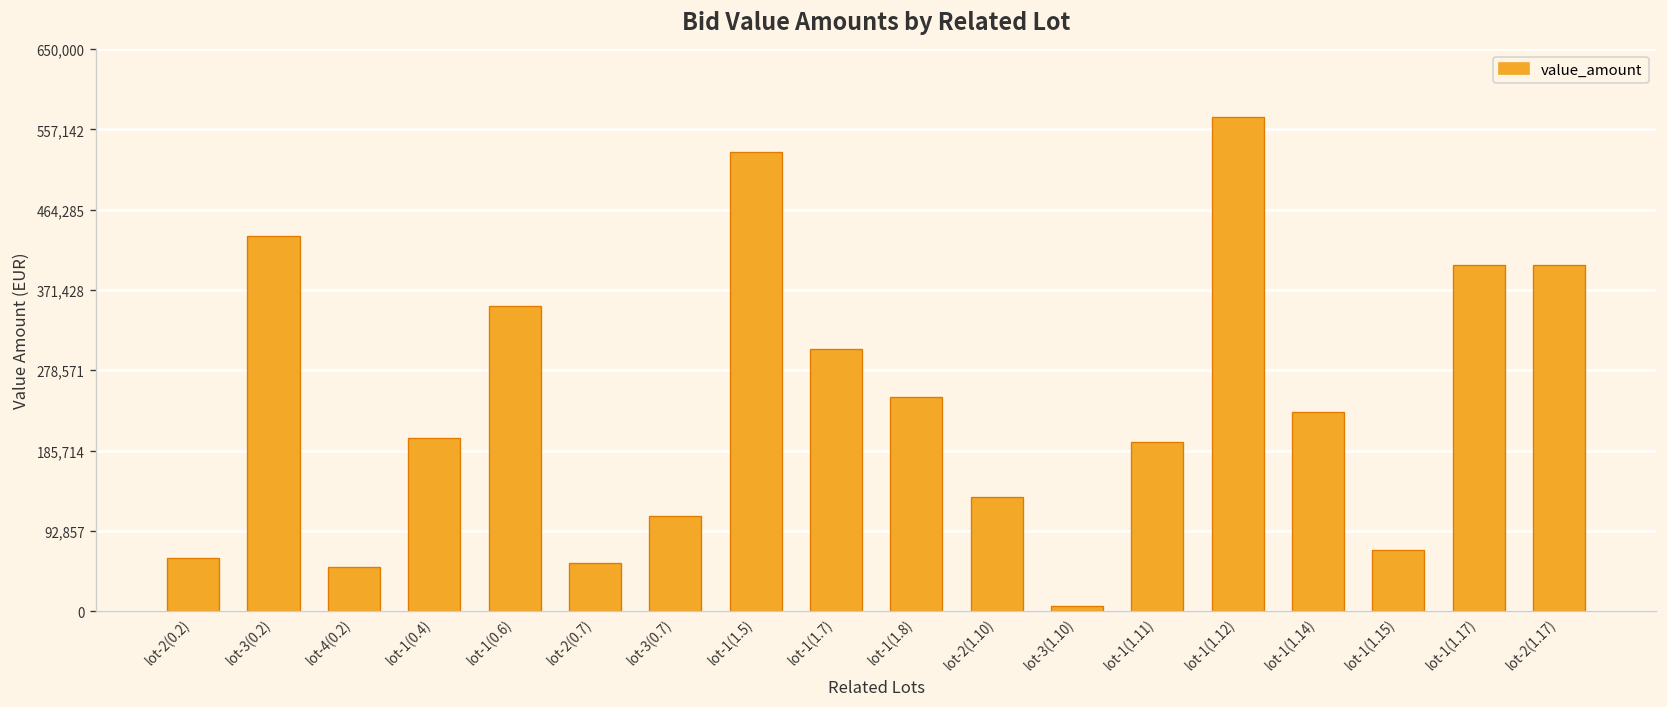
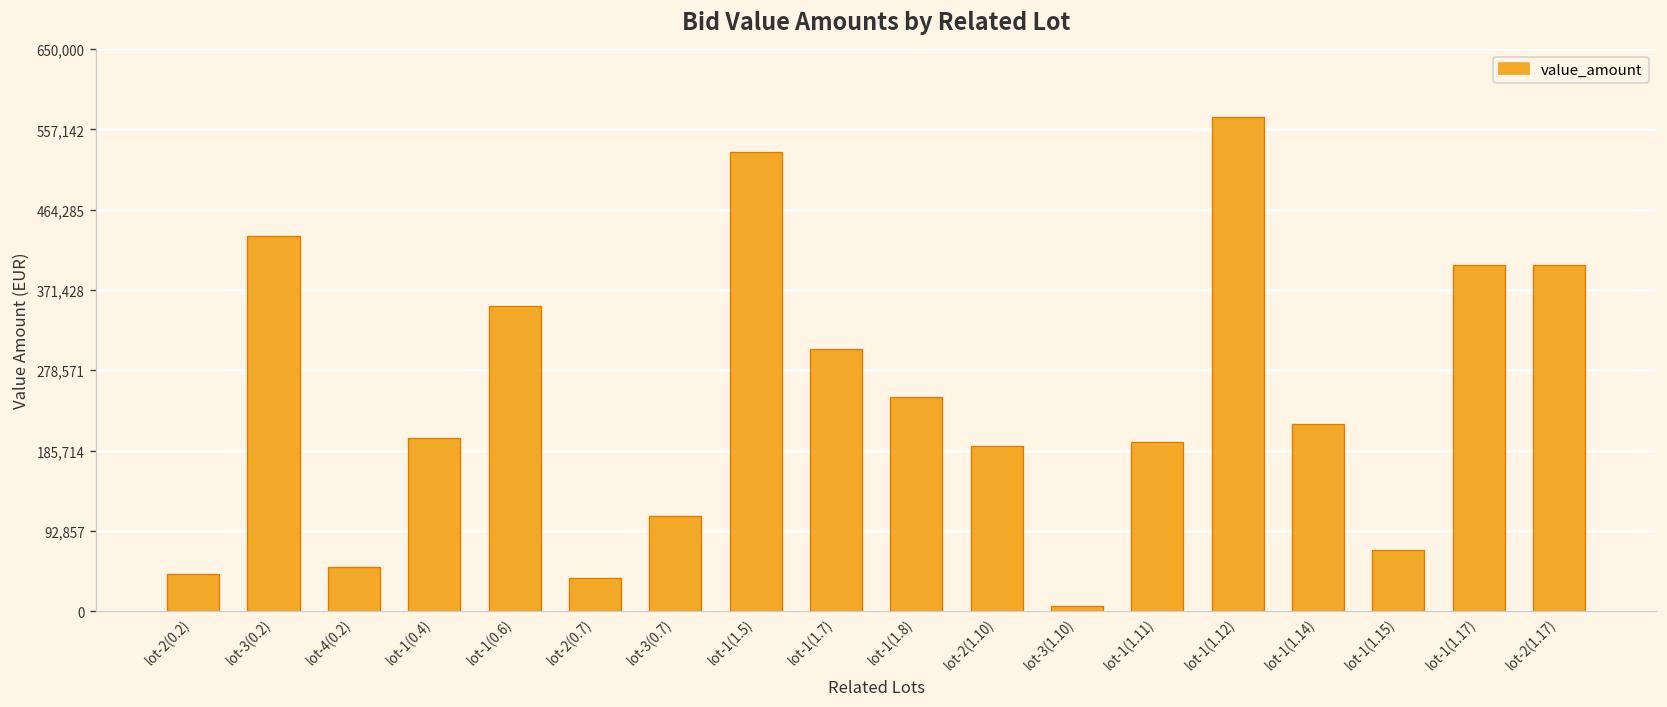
  {
-   "lot-2(0.2)": "60,000",
+   "lot-2(0.2)": "40,000",
    "lot-3(0.2)": "430,000",
    "lot-4(0.2)": "50,000",
    "lot-1(0.4)": "200,000",
    "lot-1(0.6)": "350,000",
-   "lot-2(0.7)": "60,000",
+   "lot-2(0.7)": "40,000",
    "lot-3(0.7)": "110,000",
    "lot-1(1.5)": "530,000",
    "lot-1(1.7)": "300,000",
    "lot-1(1.8)": "250,000",
-   "lot-2(1.10)": "130,000",
+   "lot-2(1.10)": "190,000",
    "lot-3(1.10)": "10,000",
    "lot-1(1.11)": "200,000",
    "lot-1(1.12)": "570,000",
-   "lot-1(1.14)": "230,000",
+   "lot-1(1.14)": "220,000",
    "lot-1(1.15)": "70,000",
    "lot-1(1.17)": "400,000",
    "lot-2(1.17)": "400,000"
  }
